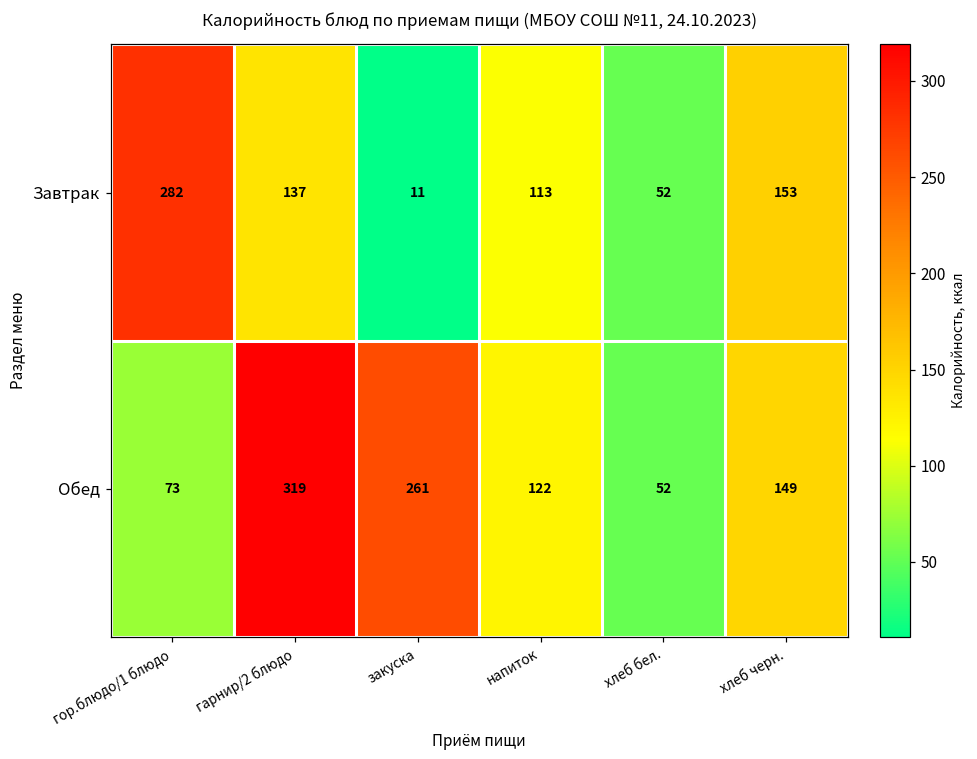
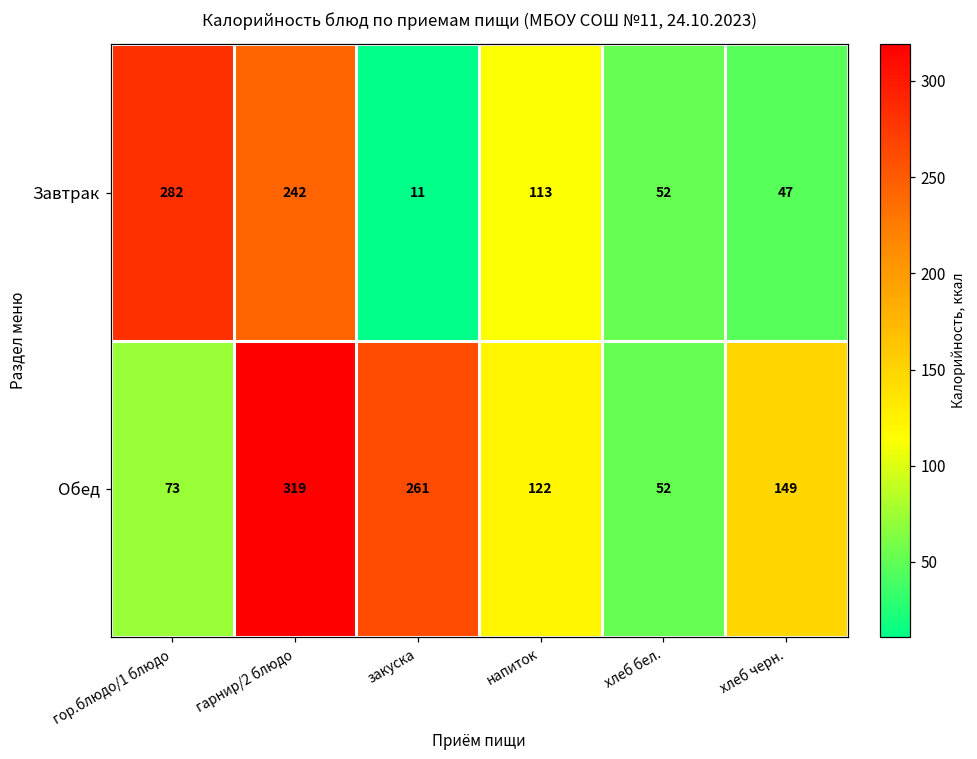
  {
    "Завтрак": {
      "гор.блюдо/1 блюдо": 282,
-     "гарнир/2 блюдо": 137,
+     "гарнир/2 блюдо": 242,
      "закуска": 11,
      "напиток": 113,
      "хлеб бел.": 52,
-     "хлеб черн.": 153
+     "хлеб черн.": 47
    },
    "Обед": {
      "гор.блюдо/1 блюдо": 73,
      "гарнир/2 блюдо": 319,
      "закуска": 261,
      "напиток": 122,
      "хлеб бел.": 52,
      "хлеб черн.": 149
    }
  }
